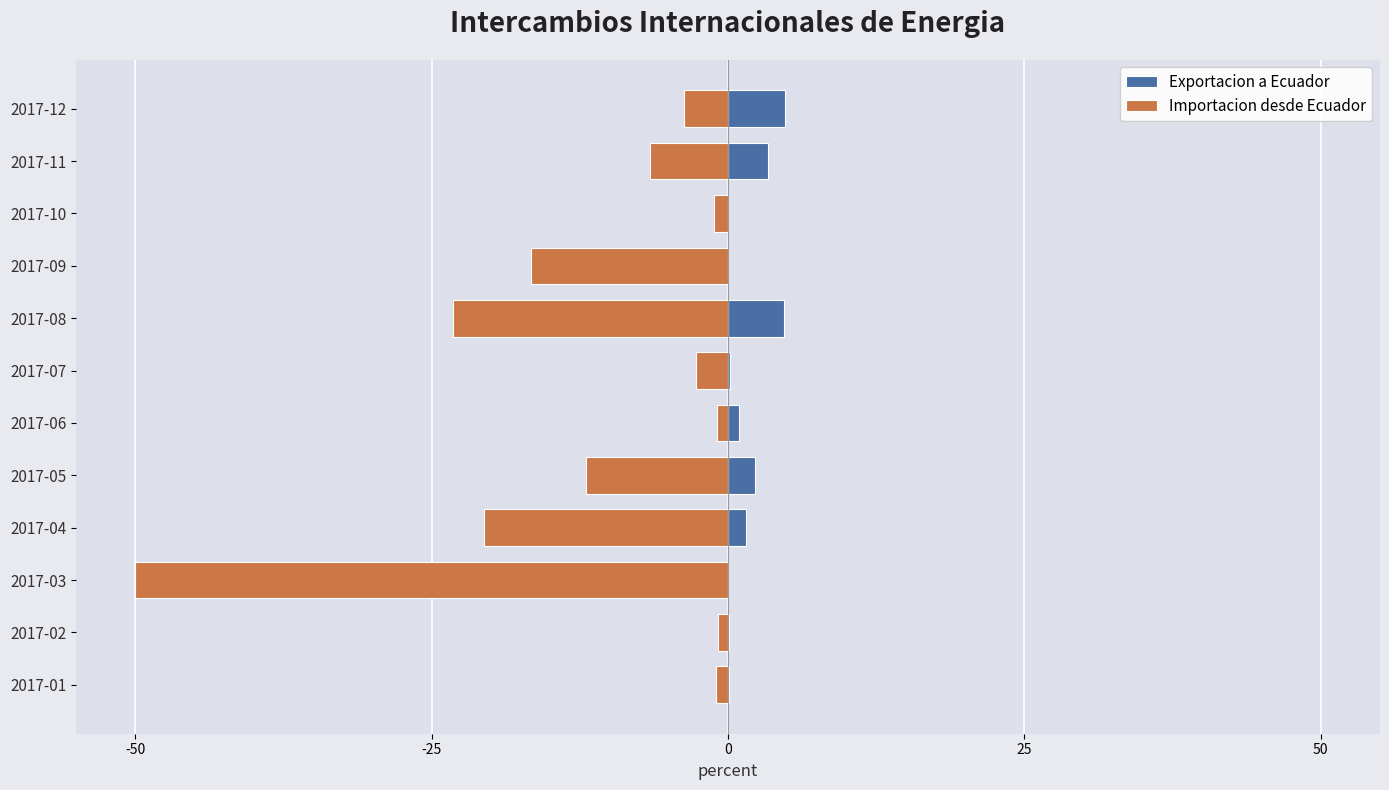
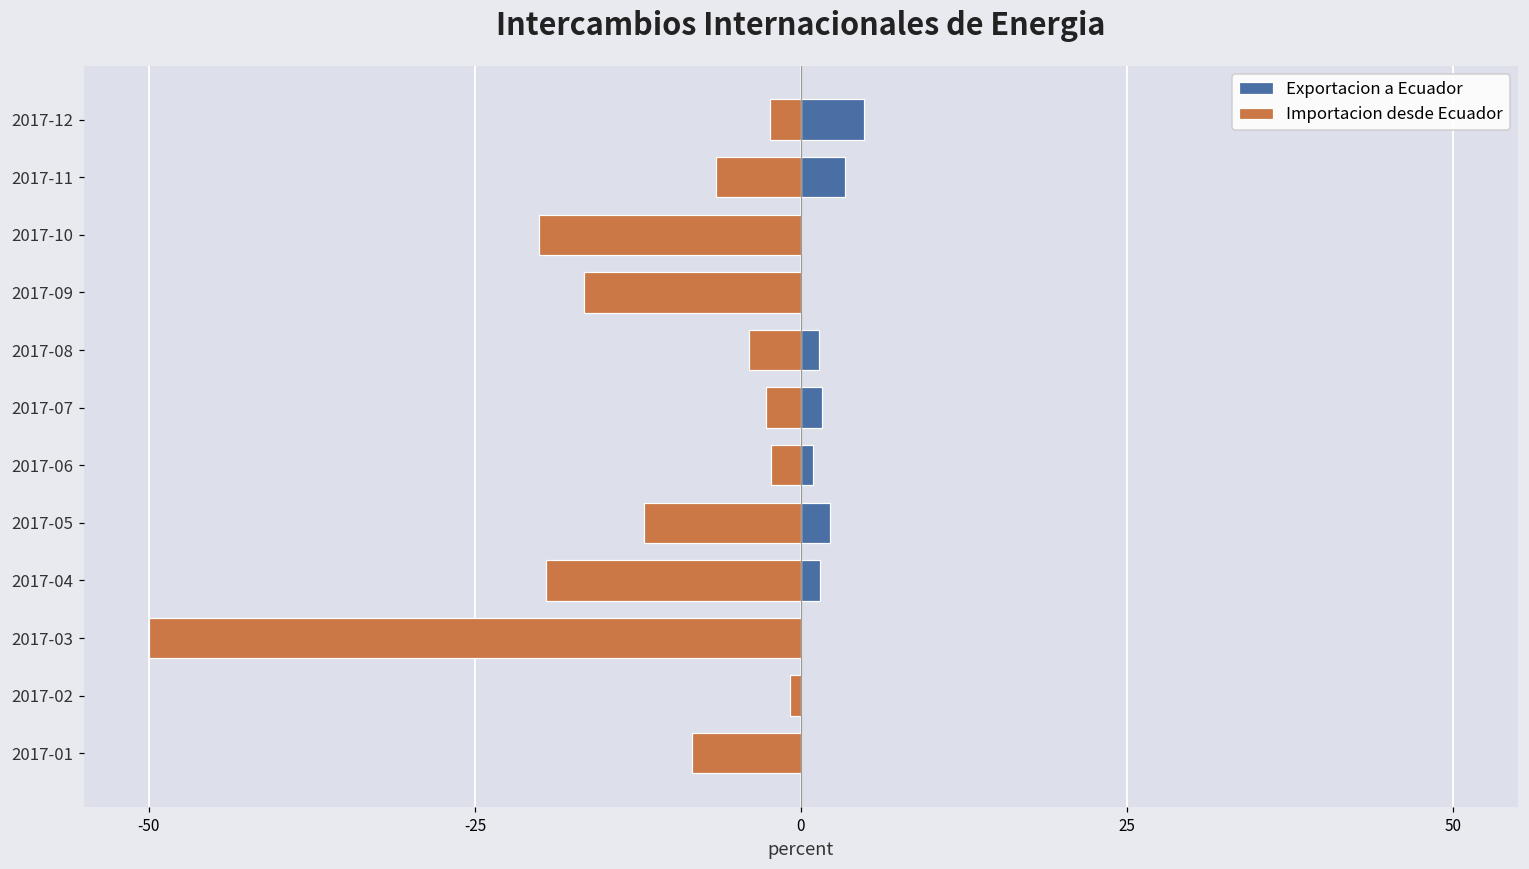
  {
    "Exportacion a Ecuador": {
      "2017-12": 4.8,
      "2017-11": 3.4,
-     "2017-08": 4.7,
-     "2017-07": 0.1,
+     "2017-08": 1.4,
+     "2017-07": 1.6,
      "2017-06": 0.9,
      "2017-05": 2.3,
      "2017-04": 1.5
    },
    "Importacion desde Ecuador": {
-     "2017-12": -3.7,
+     "2017-12": -2.4,
      "2017-11": -6.5,
-     "2017-10": -1.2,
+     "2017-10": -20.1,
      "2017-09": -16.6,
-     "2017-08": -23.2,
+     "2017-08": -4.0,
      "2017-07": -2.7,
-     "2017-06": -0.9,
+     "2017-06": -2.3,
      "2017-05": -12.0,
-     "2017-04": -20.6,
+     "2017-04": -19.6,
      "2017-03": -50.0,
      "2017-02": -0.8,
-     "2017-01": -1.0
+     "2017-01": -8.4
    }
  }
